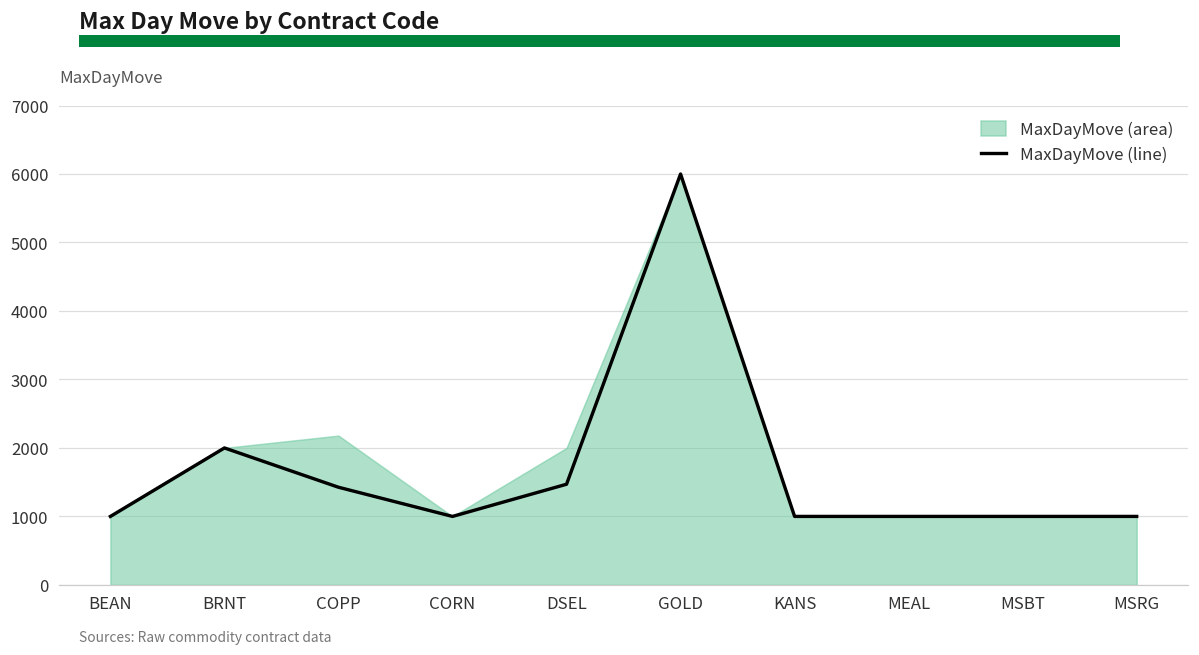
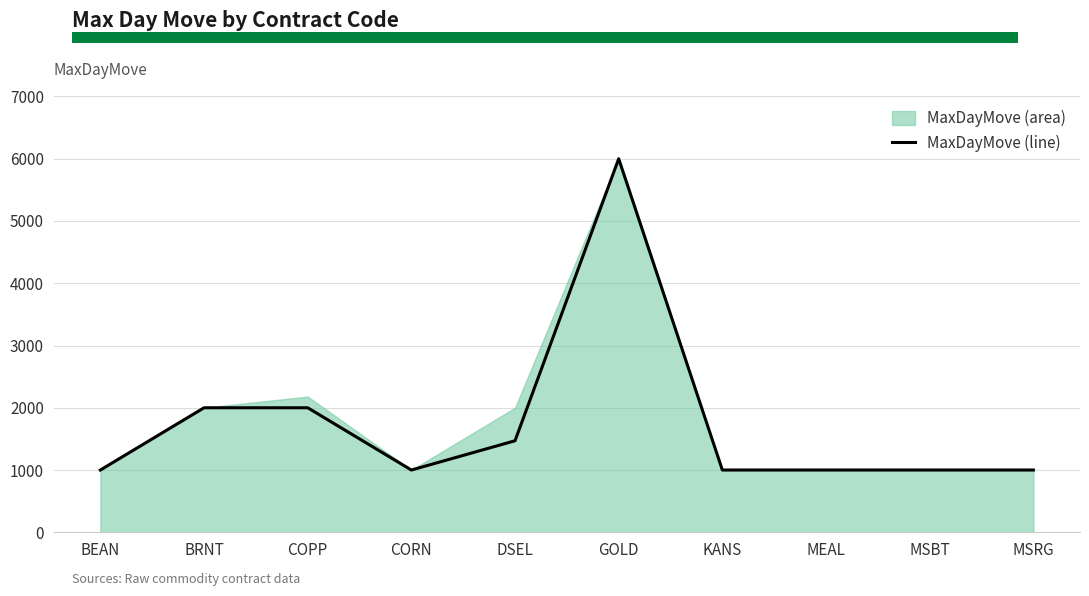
  {
    "MaxDayMove (line)": {
-     "COPP": 1400,
+     "COPP": 2000,
      "DSEL": 1500
    },
    "MaxDayMove (area)": {
      "COPP": 2200,
      "DSEL": 2000
    }
  }
